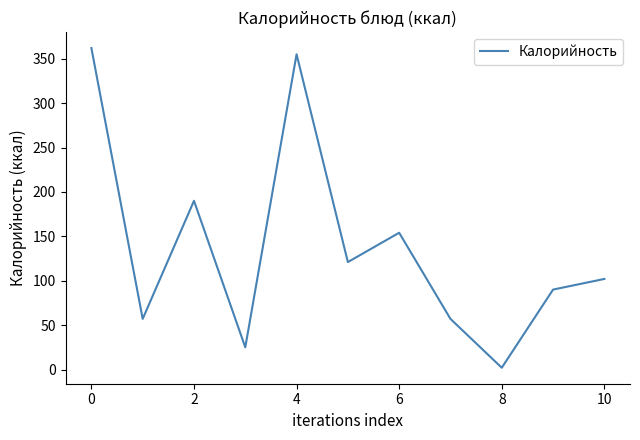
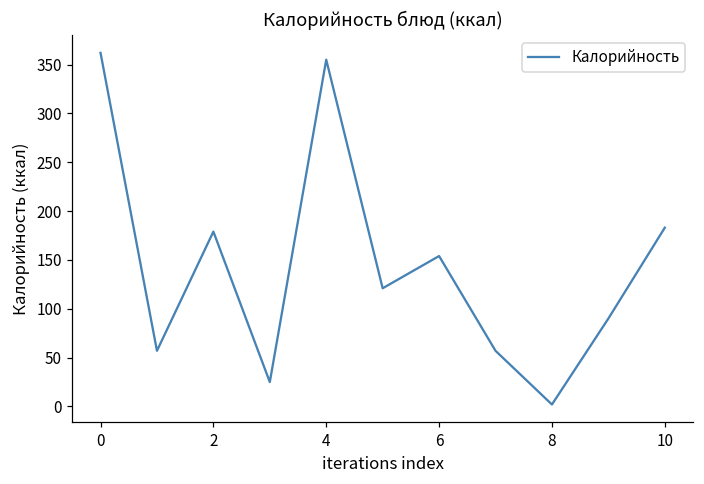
  {
    "0": 360,
-   "2": 190,
+   "2": 180,
    "4": 360,
    "6": 150,
    "8": 0,
-   "10": 100
+   "10": 180
  }
